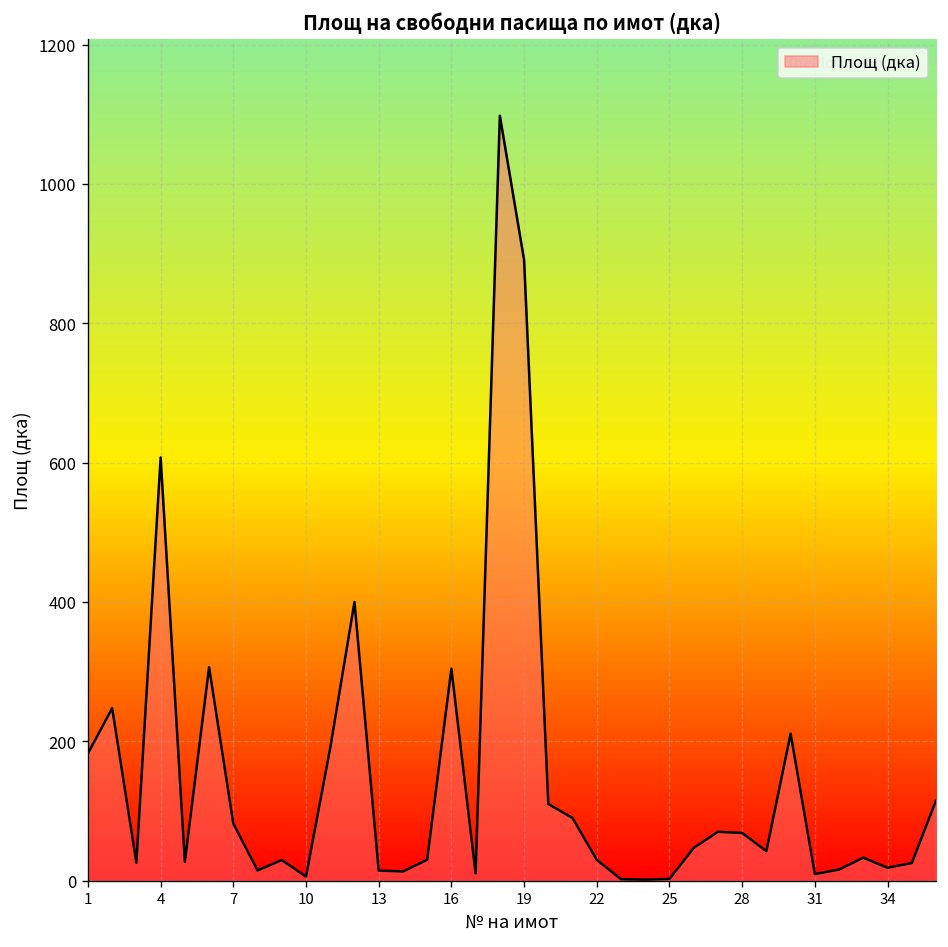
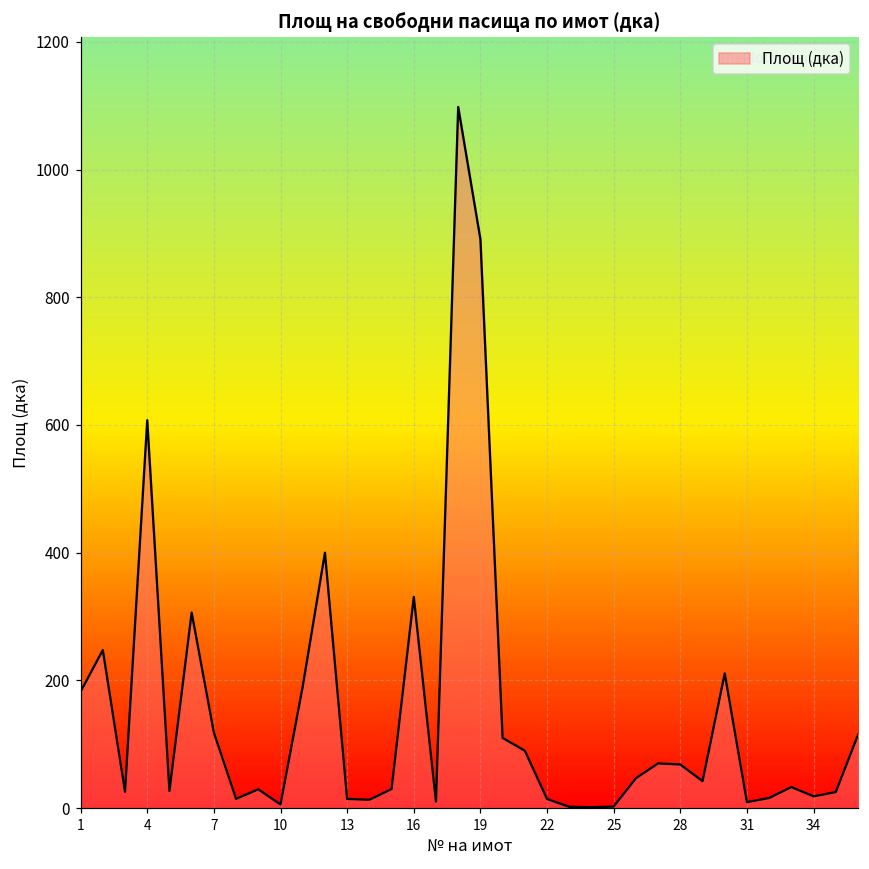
  {
    "1": 180,
    "4": 610,
-   "7": 80,
+   "7": 120,
    "10": 10,
    "13": 10,
-   "16": 300,
+   "16": 330,
    "19": 890,
-   "22": 30,
+   "22": 10,
    "25": 0,
    "28": 70,
    "31": 10,
    "34": 20
  }
